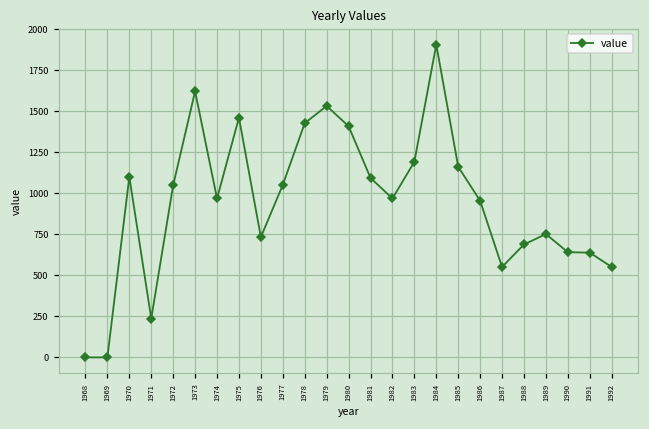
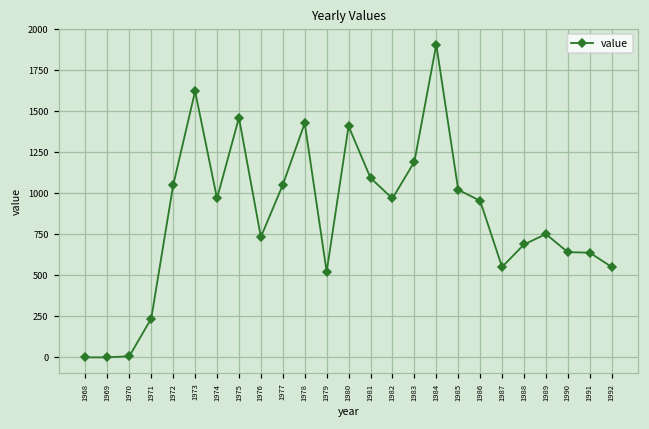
  {
    "1968": 0,
    "1969": 0,
-   "1970": 1100,
+   "1970": 10,
    "1971": 240,
    "1972": 1050,
    "1973": 1620,
    "1974": 970,
    "1975": 1460,
    "1976": 730,
    "1977": 1050,
    "1978": 1430,
-   "1979": 1530,
+   "1979": 520,
    "1980": 1410,
    "1981": 1090,
    "1982": 970,
    "1983": 1190,
    "1984": 1910,
-   "1985": 1160,
+   "1985": 1020,
    "1986": 950,
    "1987": 550,
    "1988": 690,
    "1989": 750,
    "1990": 640,
    "1991": 640,
    "1992": 550
  }
